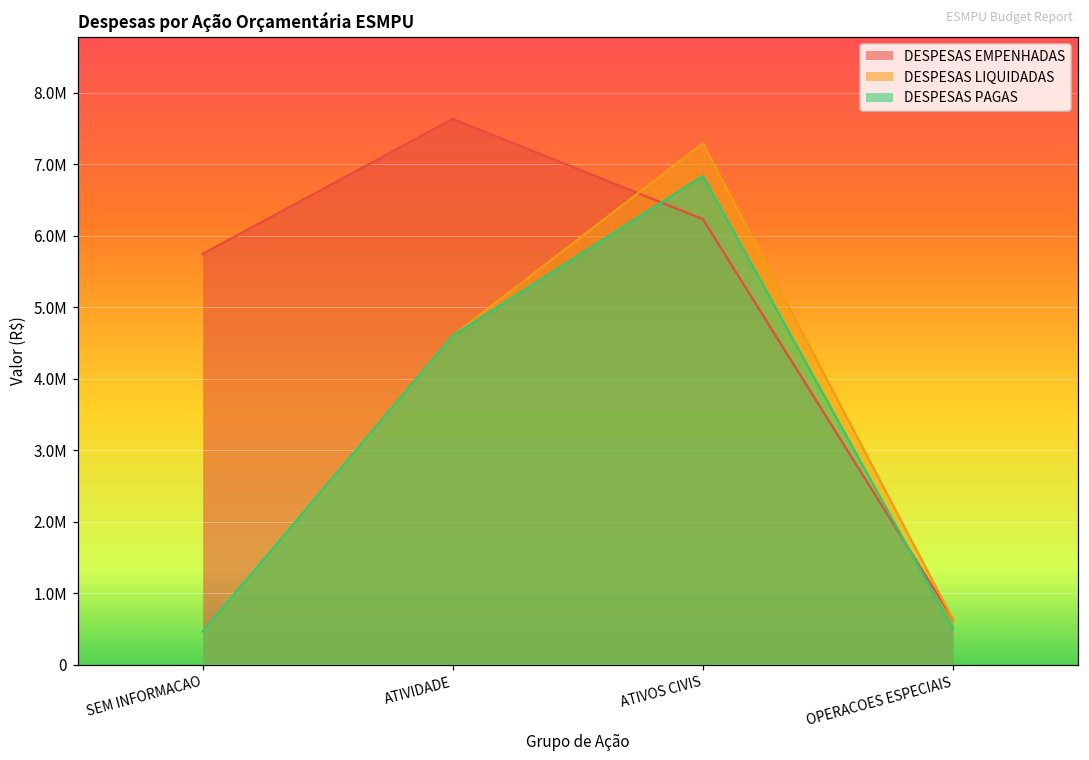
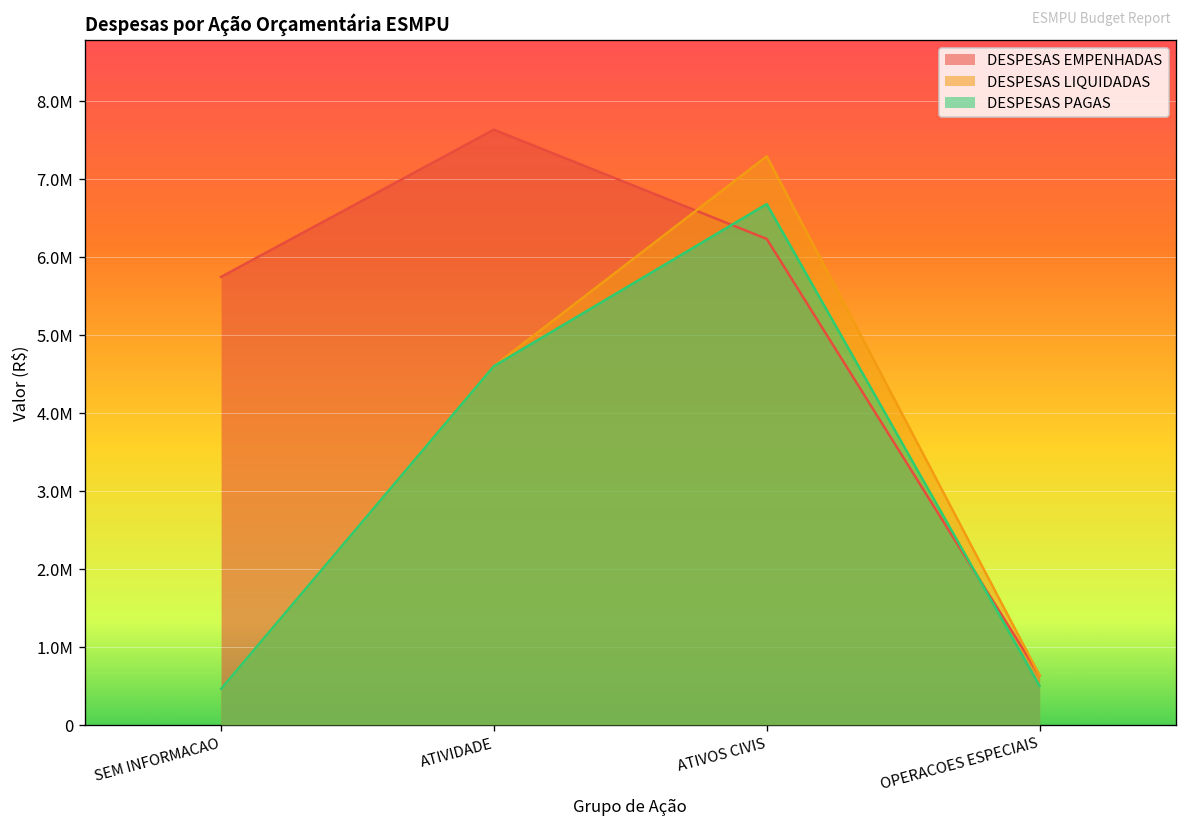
  {
    "DESPESAS EMPENHADAS": {
      "SEM INFORMACAO": 5700000,
      "ATIVIDADE": 7600000,
      "ATIVOS CIVIS": 6200000
    },
    "DESPESAS LIQUIDADAS": {
      "ATIVOS CIVIS": 7300000
    },
    "DESPESAS PAGAS": {
-     "ATIVOS CIVIS": 6800000,
+     "ATIVOS CIVIS": 6700000,
      "OPERACOES ESPECIAIS": 500000
    }
  }
